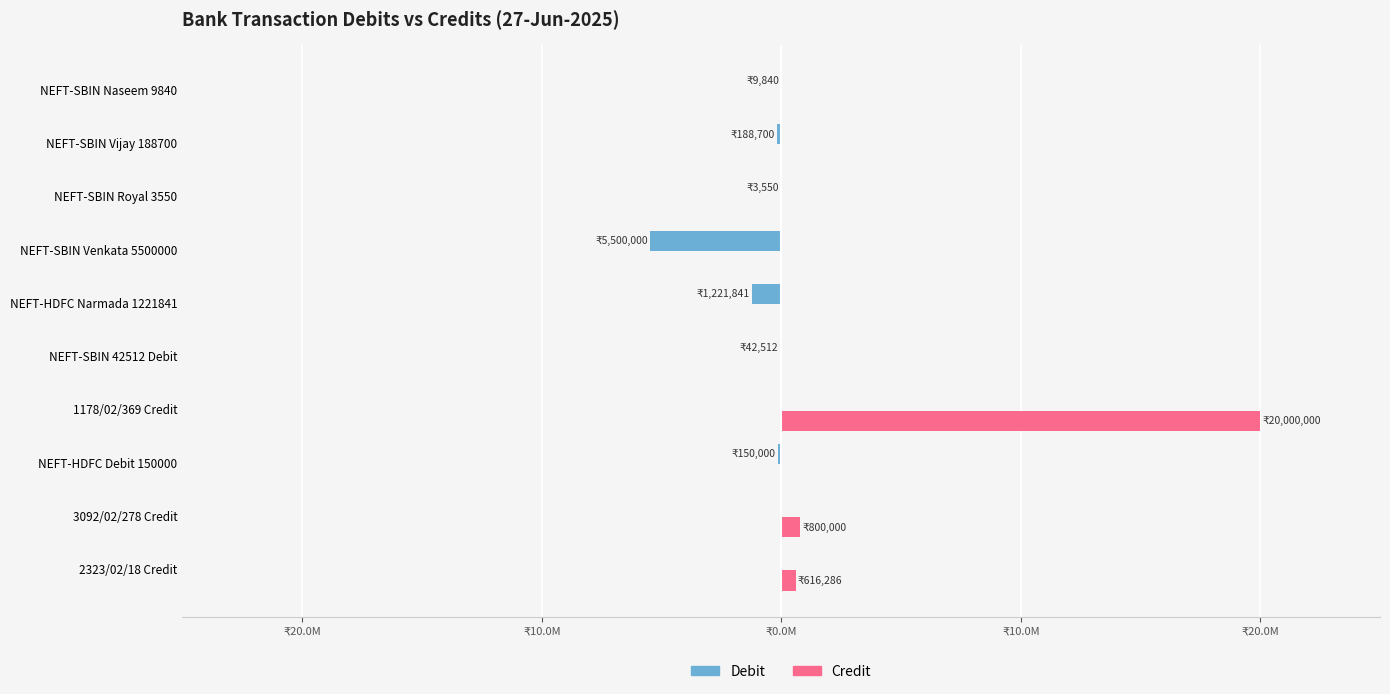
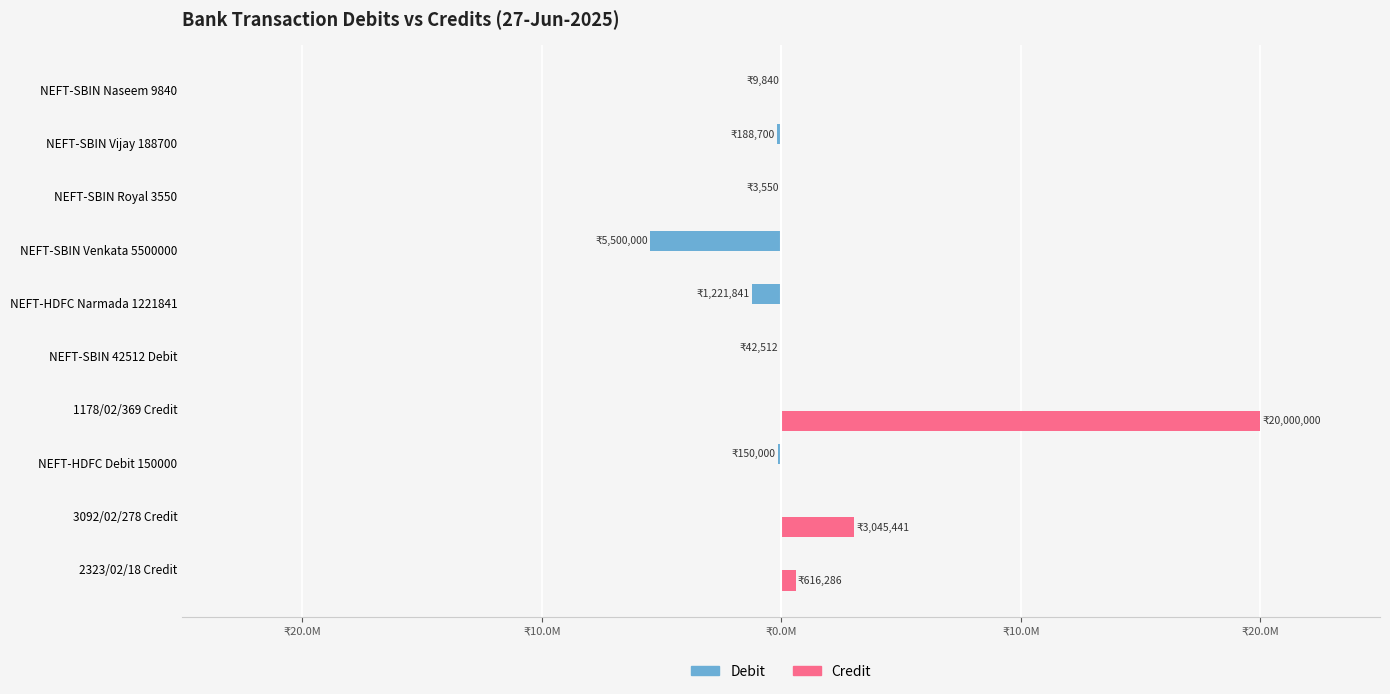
  {
    "Credit": {
      "1178/02/369 Credit": "20,000,000",
-     "3092/02/278 Credit": "800,000",
+     "3092/02/278 Credit": "3,045,441",
      "2323/02/18 Credit": "616,286"
    }
  }
